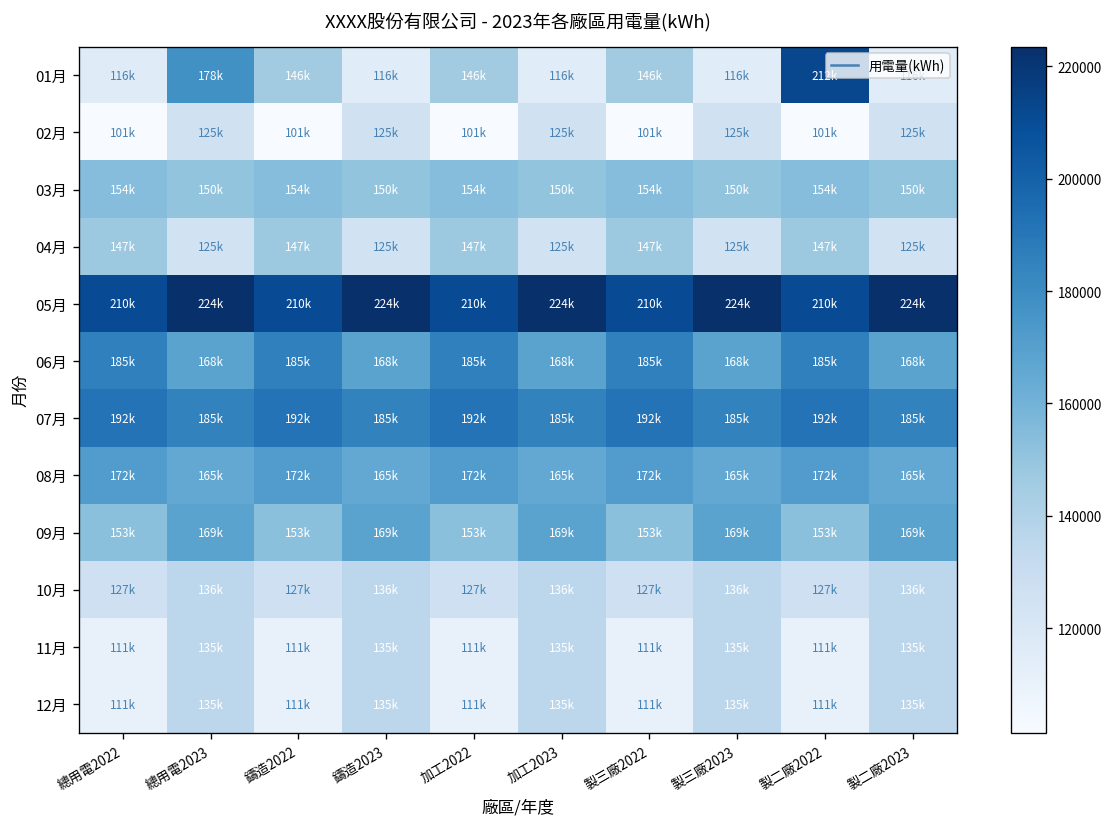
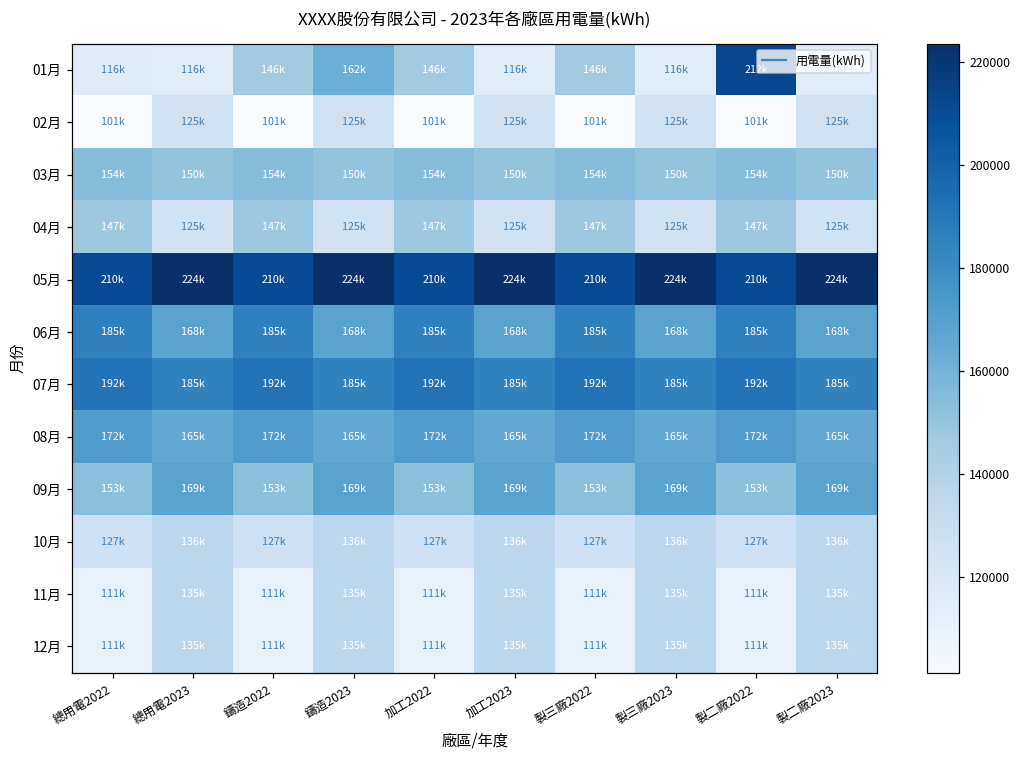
  {
    "01月": {
      "總用電2022": "116k",
-     "總用電2023": "178k",
+     "總用電2023": "116k",
      "鑄造2022": "146k",
-     "鑄造2023": "116k",
+     "鑄造2023": "162k",
      "加工2022": "146k",
      "加工2023": "116k",
      "製三廠2022": "146k",
      "製三廠2023": "116k"
    },
    "02月": {
      "總用電2022": "101k",
      "總用電2023": "125k",
      "鑄造2022": "101k",
      "鑄造2023": "125k",
      "加工2022": "101k",
      "加工2023": "125k",
      "製三廠2022": "101k",
      "製三廠2023": "125k",
      "製二廠2022": "101k",
      "製二廠2023": "125k"
    },
    "03月": {
      "總用電2022": "154k",
      "總用電2023": "150k",
      "鑄造2022": "154k",
      "鑄造2023": "150k",
      "加工2022": "154k",
      "加工2023": "150k",
      "製三廠2022": "154k",
      "製三廠2023": "150k",
      "製二廠2022": "154k",
      "製二廠2023": "150k"
    },
    "04月": {
      "總用電2022": "147k",
      "總用電2023": "125k",
      "鑄造2022": "147k",
      "鑄造2023": "125k",
      "加工2022": "147k",
      "加工2023": "125k",
      "製三廠2022": "147k",
      "製三廠2023": "125k",
      "製二廠2022": "147k",
      "製二廠2023": "125k"
    },
    "05月": {
      "總用電2022": "210k",
      "總用電2023": "224k",
      "鑄造2022": "210k",
      "鑄造2023": "224k",
      "加工2022": "210k",
      "加工2023": "224k",
      "製三廠2022": "210k",
      "製三廠2023": "224k",
      "製二廠2022": "210k",
      "製二廠2023": "224k"
    },
    "06月": {
      "總用電2022": "185k",
      "總用電2023": "168k",
      "鑄造2022": "185k",
      "鑄造2023": "168k",
      "加工2022": "185k",
      "加工2023": "168k",
      "製三廠2022": "185k",
      "製三廠2023": "168k",
      "製二廠2022": "185k",
      "製二廠2023": "168k"
    },
    "07月": {
      "總用電2022": "192k",
      "總用電2023": "185k",
      "鑄造2022": "192k",
      "鑄造2023": "185k",
      "加工2022": "192k",
      "加工2023": "185k",
      "製三廠2022": "192k",
      "製三廠2023": "185k",
      "製二廠2022": "192k",
      "製二廠2023": "185k"
    },
    "08月": {
      "總用電2022": "172k",
      "總用電2023": "165k",
      "鑄造2022": "172k",
      "鑄造2023": "165k",
      "加工2022": "172k",
      "加工2023": "165k",
      "製三廠2022": "172k",
      "製三廠2023": "165k",
      "製二廠2022": "172k",
      "製二廠2023": "165k"
    },
    "09月": {
      "總用電2022": "153k",
      "總用電2023": "169k",
      "鑄造2022": "153k",
      "鑄造2023": "169k",
      "加工2022": "153k",
      "加工2023": "169k",
      "製三廠2022": "153k",
      "製三廠2023": "169k",
      "製二廠2022": "153k",
      "製二廠2023": "169k"
    },
    "10月": {
      "總用電2022": "127k",
      "總用電2023": "136k",
      "鑄造2022": "127k",
      "鑄造2023": "136k",
      "加工2022": "127k",
      "加工2023": "136k",
      "製三廠2022": "127k",
      "製三廠2023": "136k",
      "製二廠2022": "127k",
      "製二廠2023": "136k"
    },
    "11月": {
      "總用電2022": "111k",
      "總用電2023": "135k",
      "鑄造2022": "111k",
      "鑄造2023": "135k",
      "加工2022": "111k",
      "加工2023": "135k",
      "製三廠2022": "111k",
      "製三廠2023": "135k",
      "製二廠2022": "111k",
      "製二廠2023": "135k"
    },
    "12月": {
      "總用電2022": "111k",
      "總用電2023": "135k",
      "鑄造2022": "111k",
      "鑄造2023": "135k",
      "加工2022": "111k",
      "加工2023": "135k",
      "製三廠2022": "111k",
      "製三廠2023": "135k",
      "製二廠2022": "111k",
      "製二廠2023": "135k"
    }
  }
